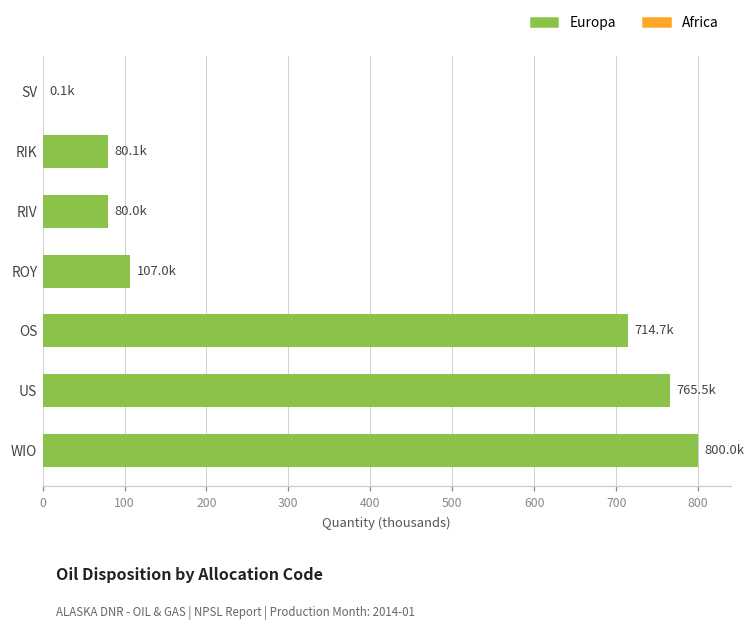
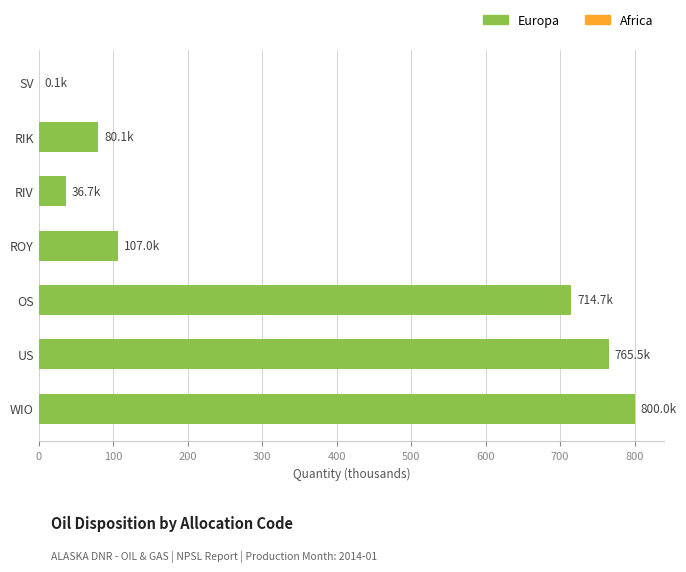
  {
    "Europa": {
      "RIK": "80.1k",
-     "RIV": "80.0k",
+     "RIV": "36.7k",
      "ROY": "107.0k",
      "OS": "714.7k",
      "US": "765.5k",
      "WIO": "800.0k"
    },
    "Africa": {
      "SV": "0.1k"
    }
  }
